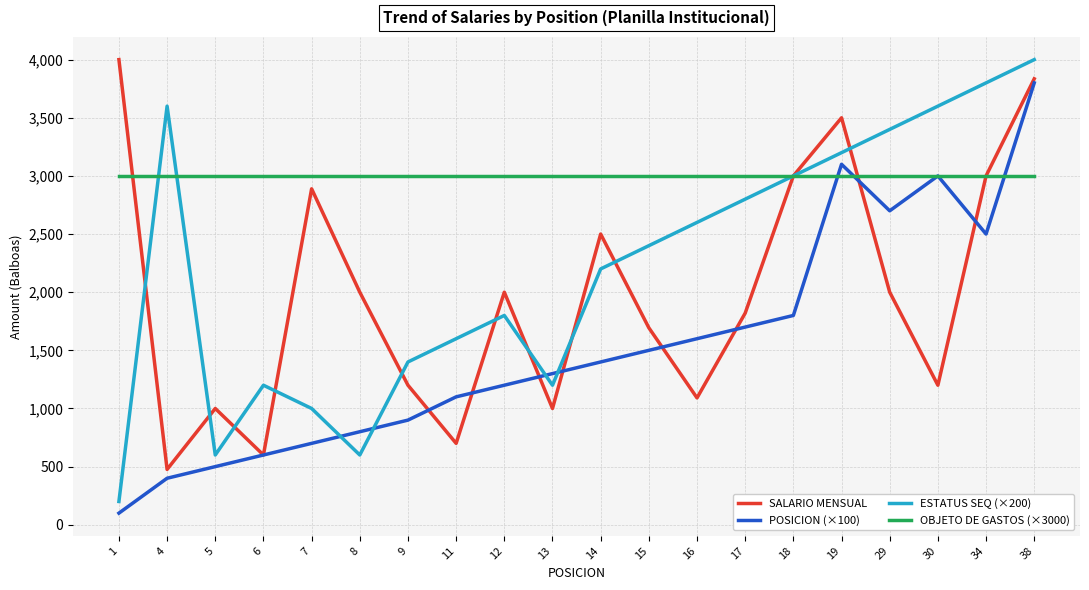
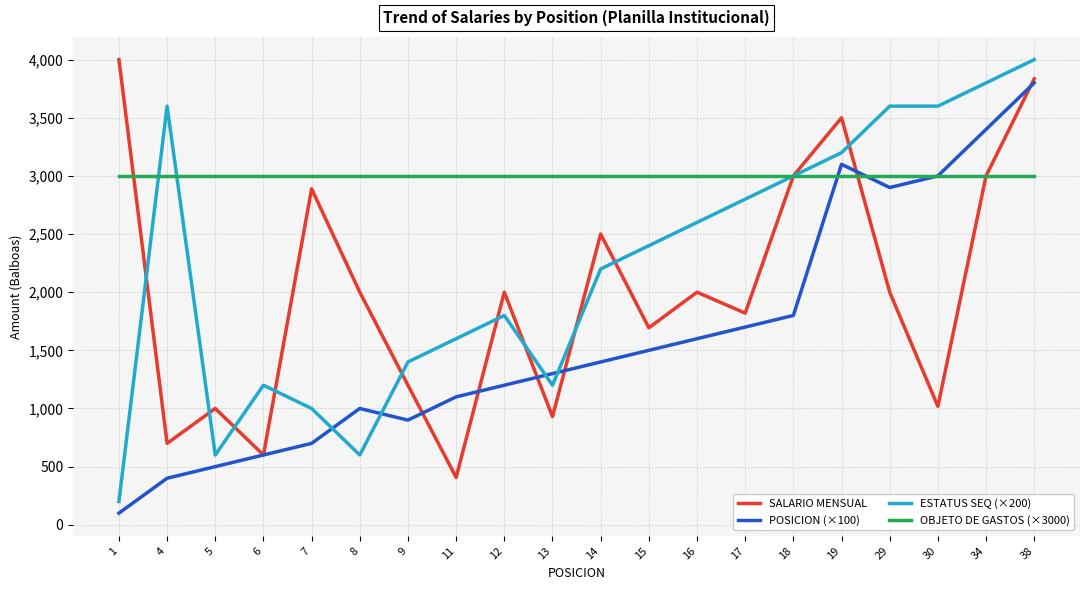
  {
    "SALARIO MENSUAL": {
      "1": "4,000",
-     "4": "480",
+     "4": "700",
      "5": "1,000",
      "7": "2,890",
      "8": "2,000",
      "9": "1,200",
-     "11": "700",
+     "11": "410",
      "12": "2,000",
-     "13": "1,000",
+     "13": "930",
      "14": "2,500",
      "15": "1,690",
-     "16": "1,090",
+     "16": "2,000",
      "17": "1,820",
      "19": "3,500",
      "29": "2,000",
-     "30": "1,200",
+     "30": "1,020",
      "38": "3,840"
    },
    "POSICION (×100)": {
      "1": "100",
      "4": "400",
      "5": "500",
      "7": "700",
-     "8": "800",
+     "8": "1,000",
      "9": "900",
      "11": "1,100",
      "12": "1,200",
      "13": "1,300",
      "14": "1,400",
      "15": "1,500",
      "16": "1,600",
      "17": "1,700",
      "18": "1,800",
      "19": "3,100",
-     "29": "2,700",
-     "34": "2,500",
+     "29": "2,900",
+     "34": "3,400",
      "38": "3,800"
    },
    "ESTATUS SEQ (×200)": {
      "1": "200",
      "4": "3,600",
      "5": "600",
      "6": "1,200",
      "7": "1,000",
      "8": "600",
      "9": "1,400",
      "11": "1,600",
      "12": "1,800",
      "13": "1,200",
      "14": "2,200",
      "15": "2,400",
      "16": "2,600",
      "17": "2,800",
      "19": "3,200",
-     "29": "3,400",
+     "29": "3,600",
      "30": "3,600",
      "34": "3,800",
      "38": "4,000"
    },
    "OBJETO DE GASTOS (×3000)": {
      "1": "3,000",
      "4": "3,000",
      "5": "3,000",
      "6": "3,000",
      "7": "3,000",
      "8": "3,000",
      "9": "3,000",
      "11": "3,000",
      "12": "3,000",
      "13": "3,000",
      "14": "3,000",
      "15": "3,000",
      "16": "3,000",
      "17": "3,000",
      "19": "3,000",
      "29": "3,000",
      "38": "3,000"
    }
  }
